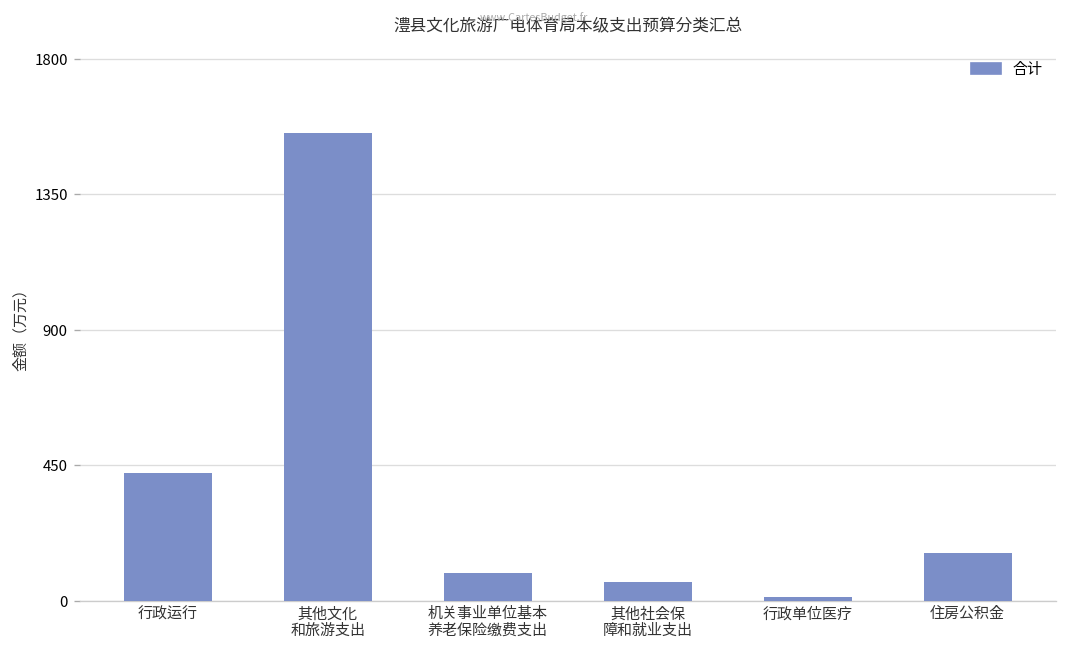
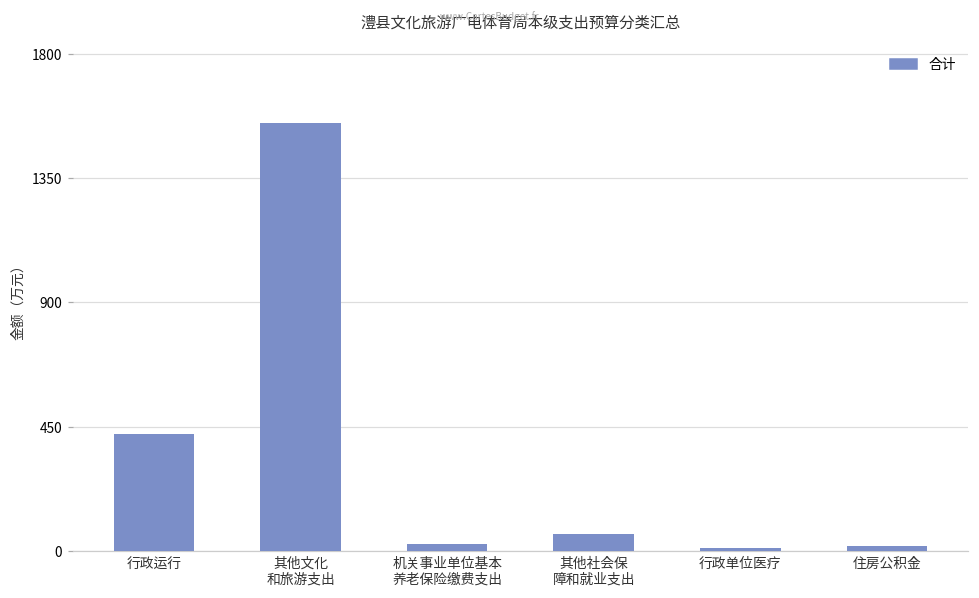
  {
    "行政运行": 420,
    "其他文化 和旅游支出": 1550,
-   "机关事业单位基本 养老保险缴费支出": 90,
+   "机关事业单位基本 养老保险缴费支出": 20,
    "其他社会保 障和就业支出": 60,
    "行政单位医疗": 10,
-   "住房公积金": 160
+   "住房公积金": 20
  }
